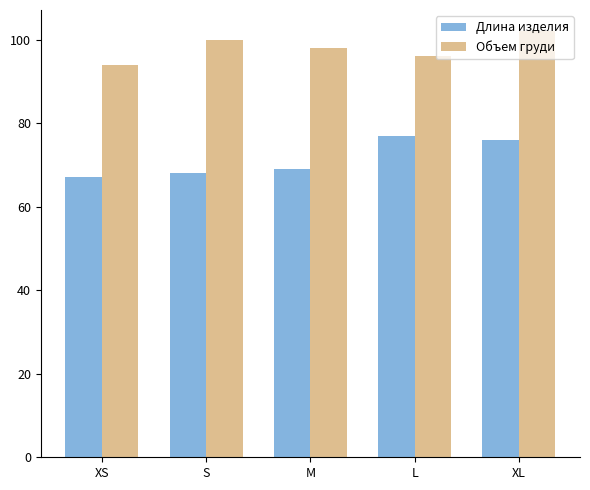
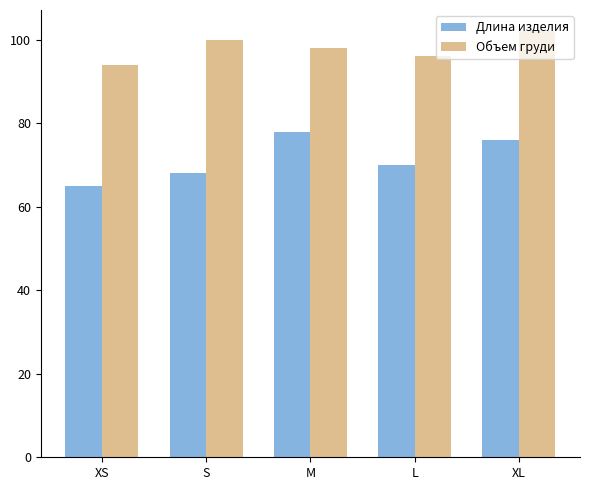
  {
    "Длина изделия": {
-     "XS": 67,
+     "XS": 65,
      "S": 68,
-     "M": 69,
-     "L": 77,
+     "M": 78,
+     "L": 70,
      "XL": 76
    },
    "Объем груди": {
      "XS": 94,
      "S": 100,
      "M": 98,
      "L": 96
    }
  }
